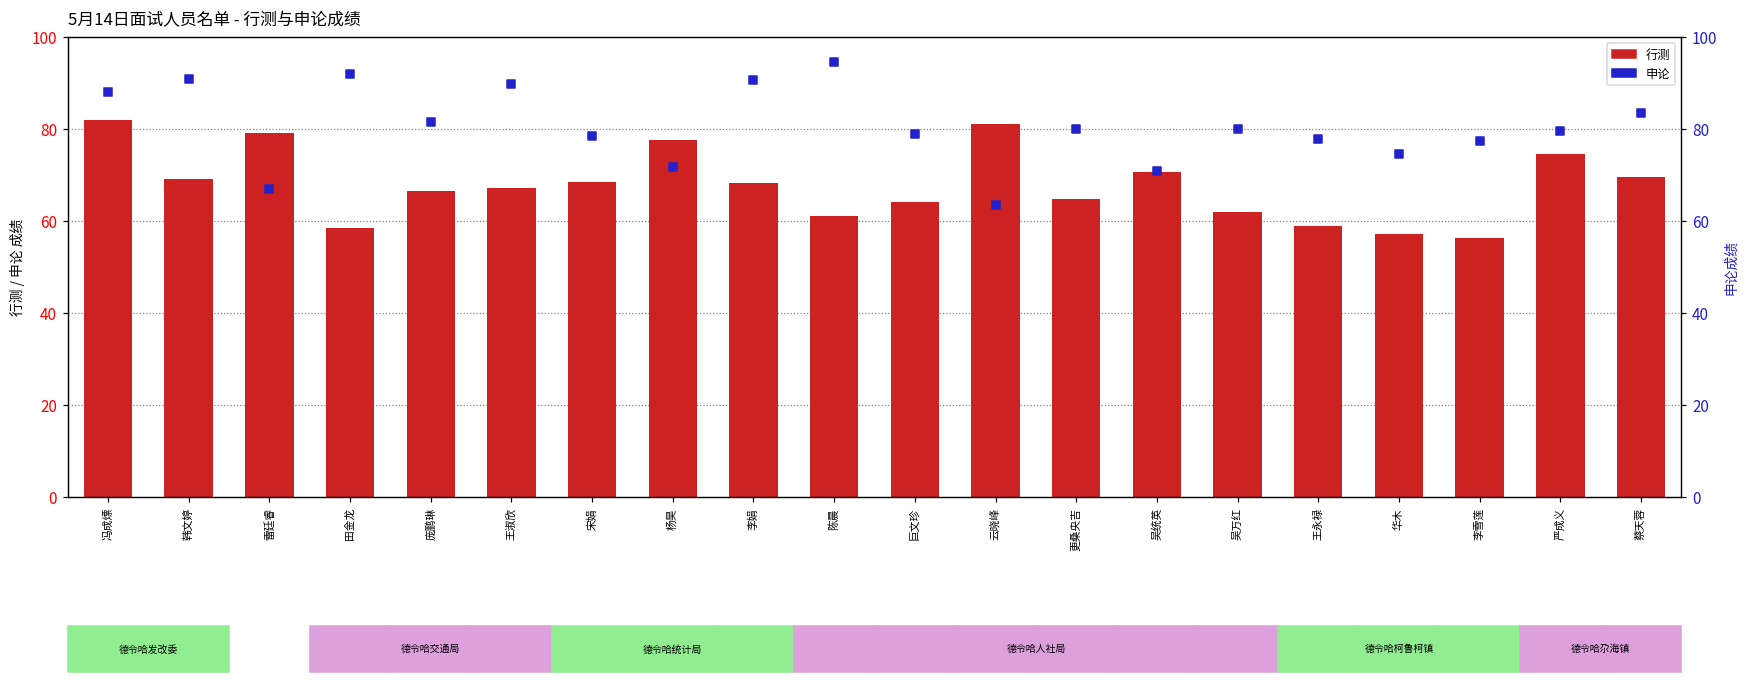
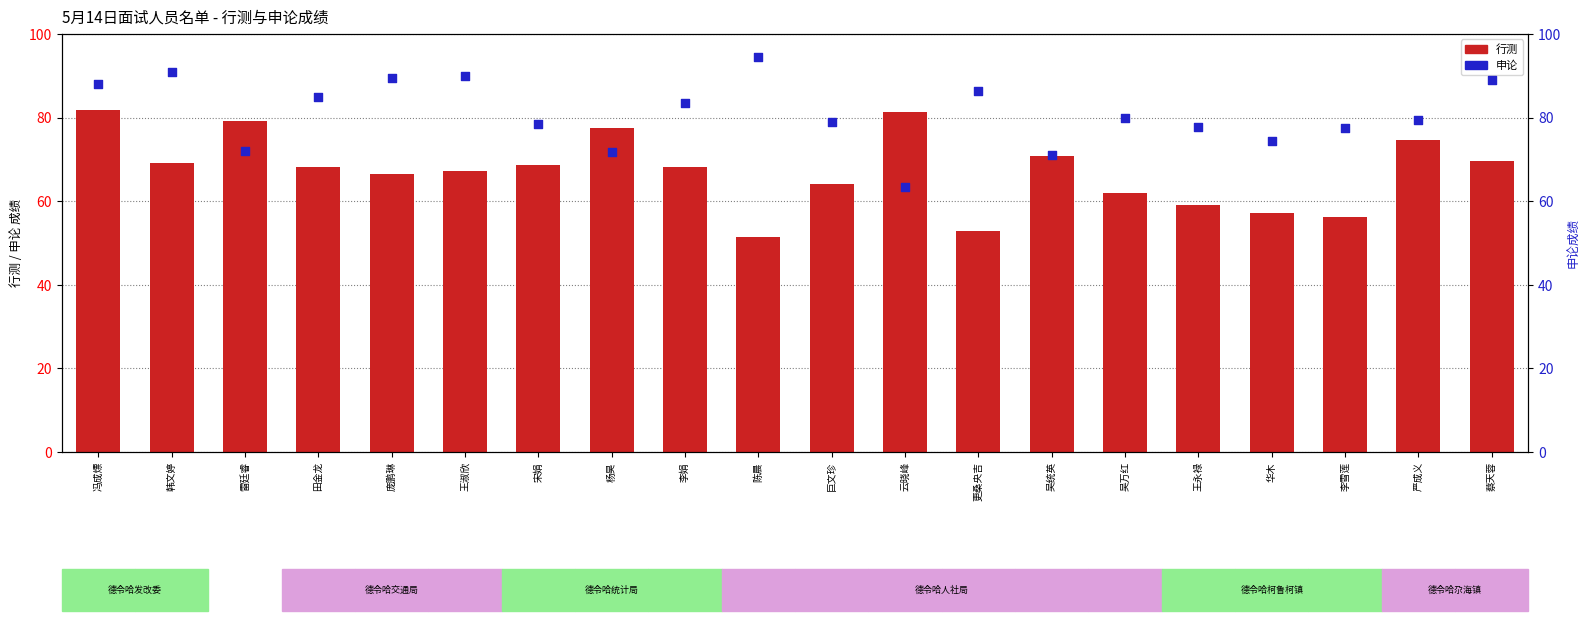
  {
    "行测": {
      "冯成熛": 82,
      "韩文婷": 69,
      "雷廷睿": 79,
-     "田金龙": 59,
+     "田金龙": 68,
      "庞鹏琳": 67,
      "王淑欣": 67,
      "宋娟": 69,
      "杨昊": 78,
      "李娟": 68,
-     "陈晨": 61,
+     "陈晨": 51,
      "巨文珍": 64,
      "云晓峰": 81,
-     "更桑央吉": 65,
+     "更桑央吉": 53,
      "吴统英": 71,
      "吴万红": 62,
      "王永禄": 59,
      "华木": 57,
      "李雪莲": 56,
      "严成义": 75,
      "蔡天蓉": 70
    },
    "申论": {
-     "雷廷睿": 67,
-     "田金龙": 92,
-     "庞鹏琳": 82,
-     "李娟": 91,
-     "更桑央吉": 80,
-     "蔡天蓉": 84
+     "雷廷睿": 72,
+     "田金龙": 85,
+     "庞鹏琳": 89,
+     "李娟": 84,
+     "更桑央吉": 86,
+     "蔡天蓉": 89
    }
  }
